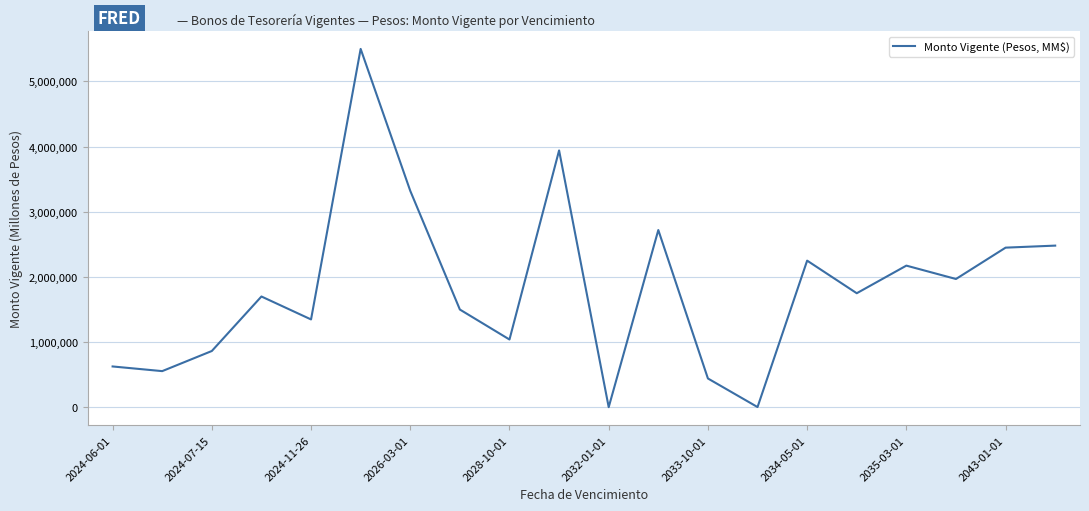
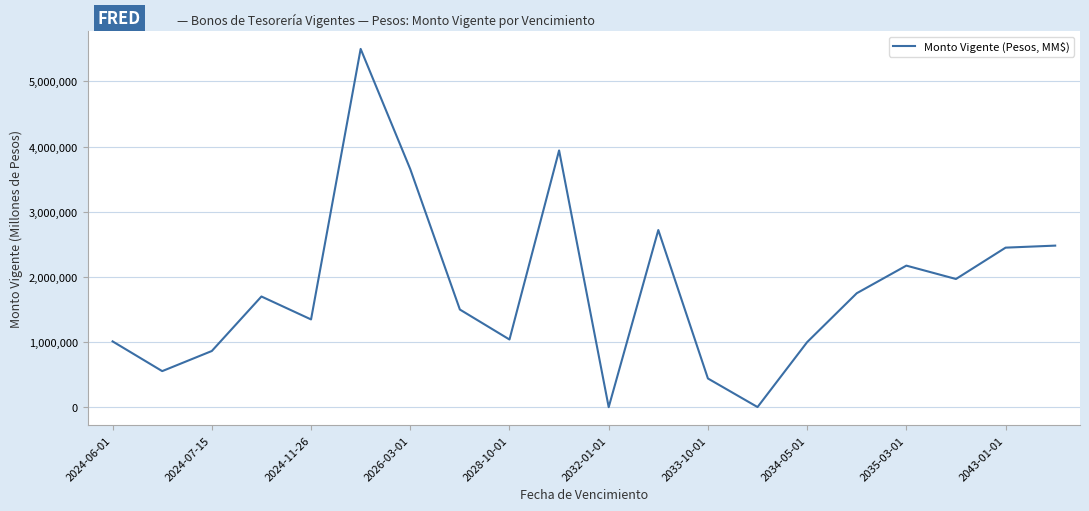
  {
-   "2024-06-01": "600,000",
+   "2024-06-01": "1,000,000",
    "2024-07-15": "900,000",
    "2024-11-26": "1,300,000",
-   "2026-03-01": "3,300,000",
+   "2026-03-01": "3,700,000",
    "2032-01-01": "0",
    "2033-10-01": "400,000",
-   "2034-05-01": "2,300,000",
+   "2034-05-01": "1,000,000",
    "2035-03-01": "2,200,000",
    "2043-01-01": "2,400,000"
  }
